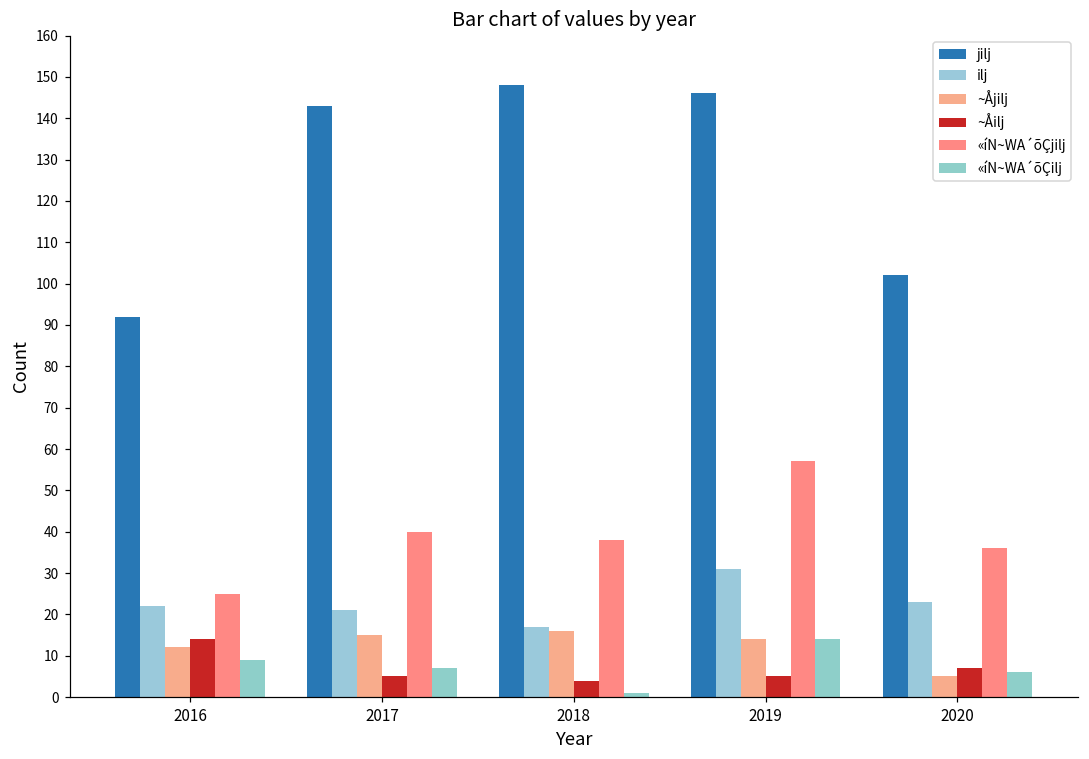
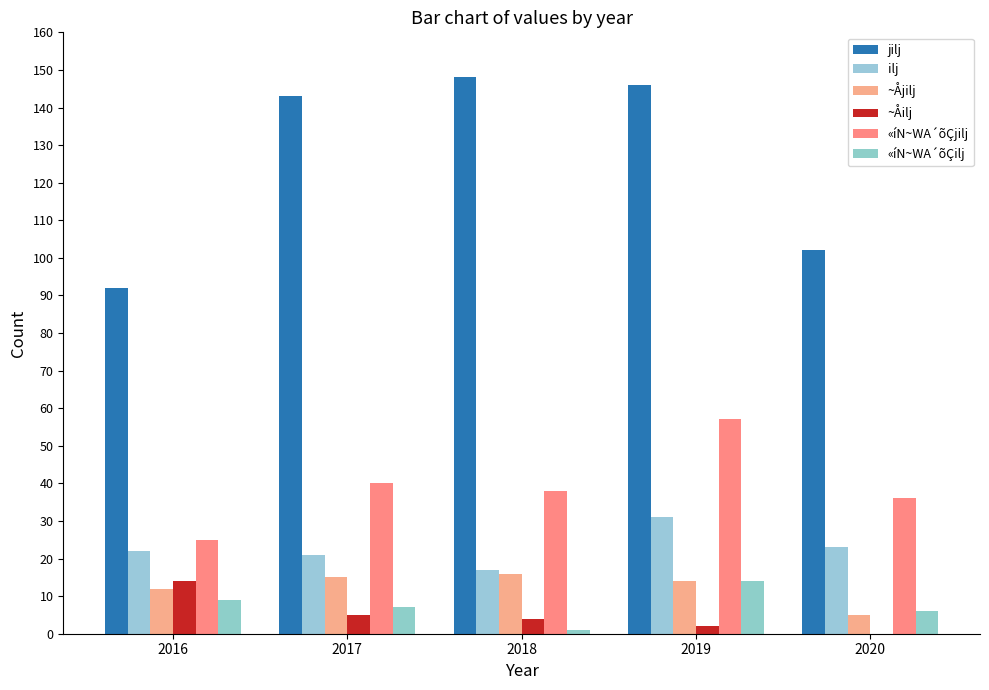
  {
    "jilj": {
      "2016": 92,
      "2017": 143,
      "2018": 148,
      "2019": 146,
      "2020": 102
    },
    "~Åilj": {
      "2016": 14,
      "2017": 5,
      "2018": 4,
-     "2019": 5,
-     "2020": 7
+     "2019": 2,
+     "2020": 0
    }
  }
